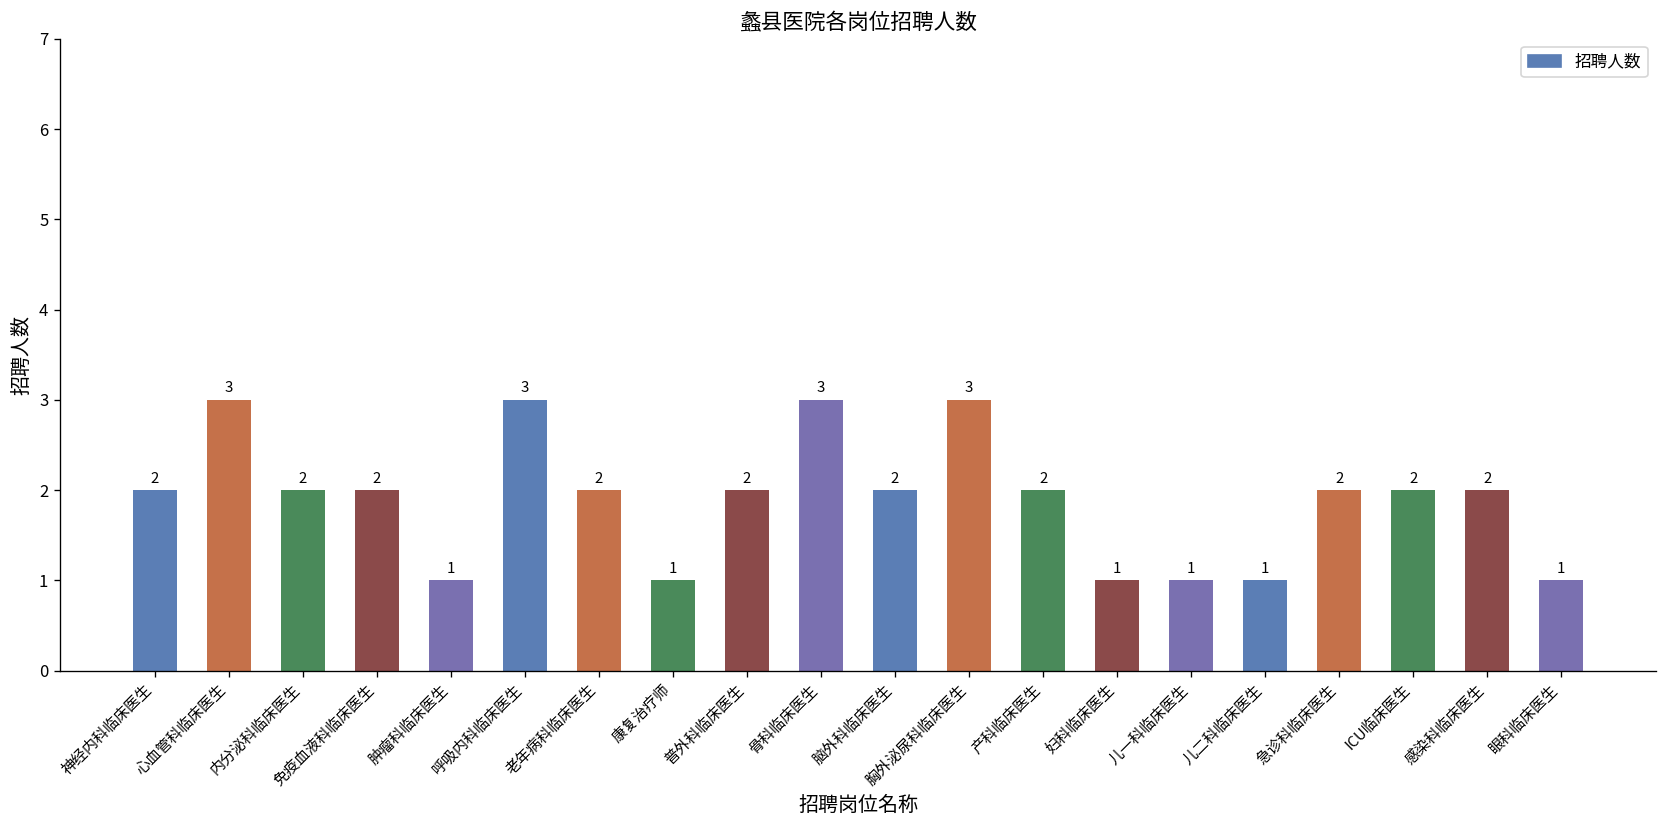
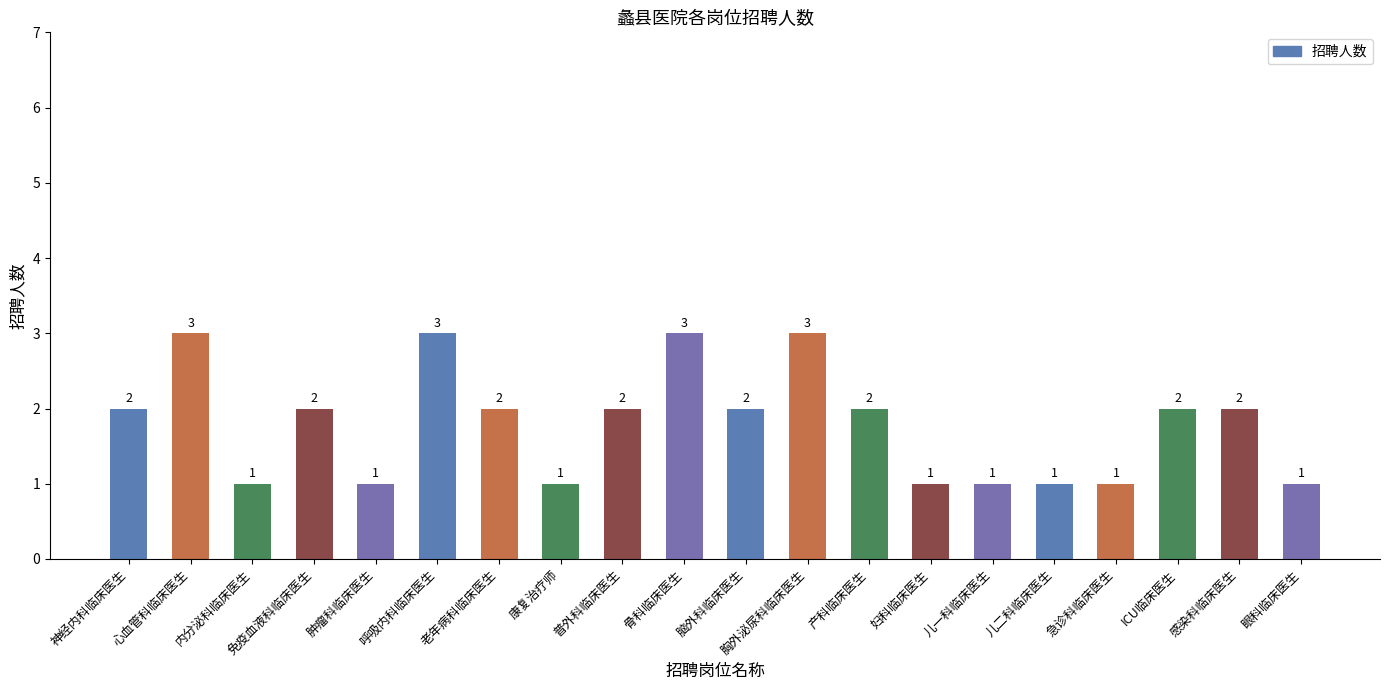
  {
    "神经内科临床医生": 2,
    "心血管科临床医生": 3,
-   "内分泌科临床医生": 2,
+   "内分泌科临床医生": 1,
    "免疫血液科临床医生": 2,
    "肿瘤科临床医生": 1,
    "呼吸内科临床医生": 3,
    "老年病科临床医生": 2,
    "康复治疗师": 1,
    "普外科临床医生": 2,
    "骨科临床医生": 3,
    "脑外科临床医生": 2,
    "胸外泌尿科临床医生": 3,
    "产科临床医生": 2,
    "妇科临床医生": 1,
    "儿一科临床医生": 1,
    "儿二科临床医生": 1,
-   "急诊科临床医生": 2,
+   "急诊科临床医生": 1,
    "ICU临床医生": 2,
    "感染科临床医生": 2,
    "眼科临床医生": 1
  }
